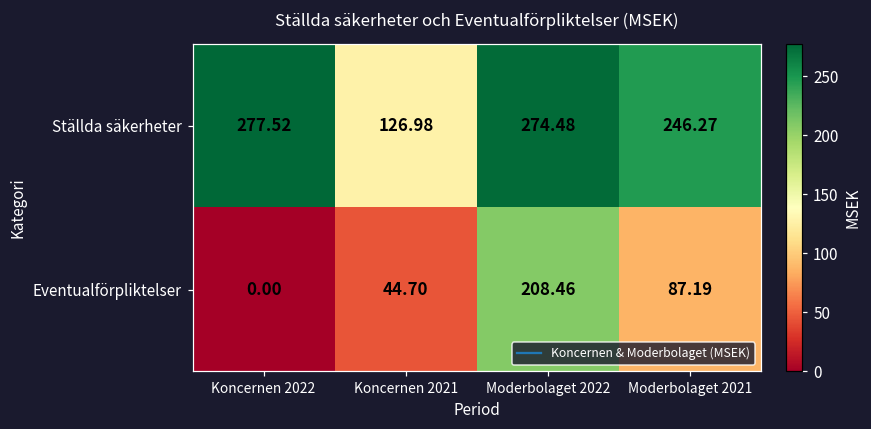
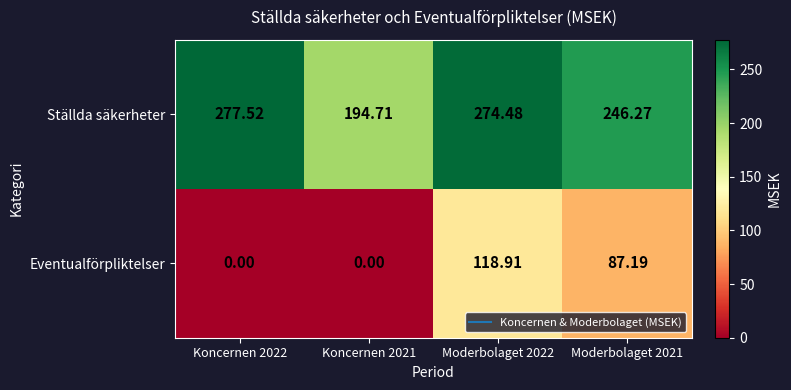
  {
    "Ställda säkerheter": {
      "Koncernen 2022": 277.52,
-     "Koncernen 2021": 126.98,
+     "Koncernen 2021": 194.71,
      "Moderbolaget 2022": 274.48,
      "Moderbolaget 2021": 246.27
    },
    "Eventualförpliktelser": {
      "Koncernen 2022": 0.00,
-     "Koncernen 2021": 44.70,
-     "Moderbolaget 2022": 208.46,
+     "Koncernen 2021": 0.00,
+     "Moderbolaget 2022": 118.91,
      "Moderbolaget 2021": 87.19
    }
  }
